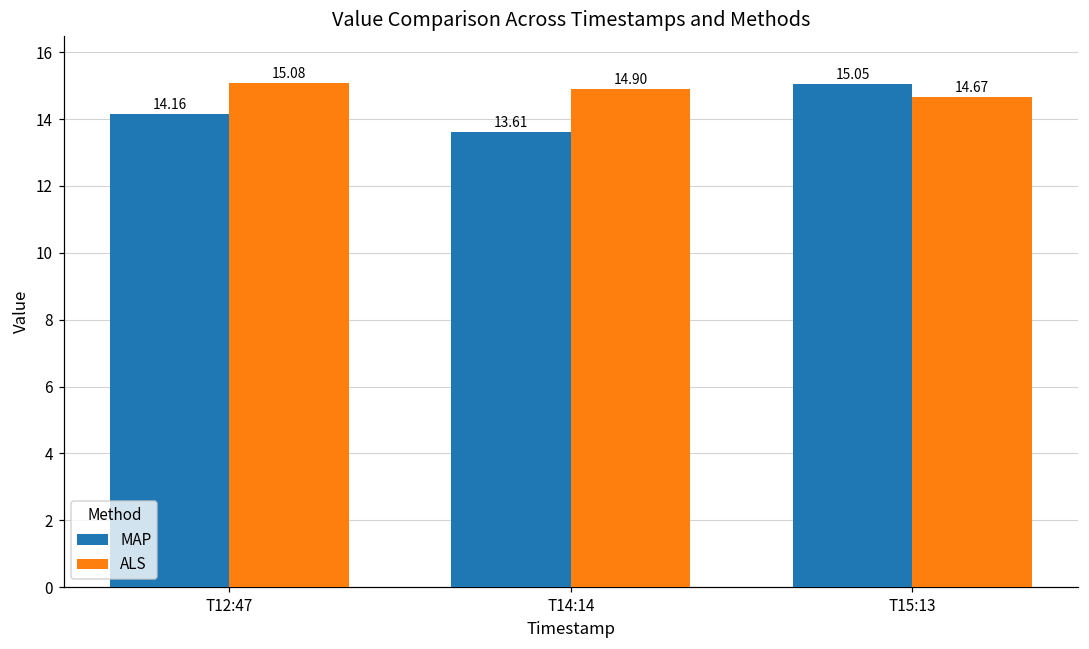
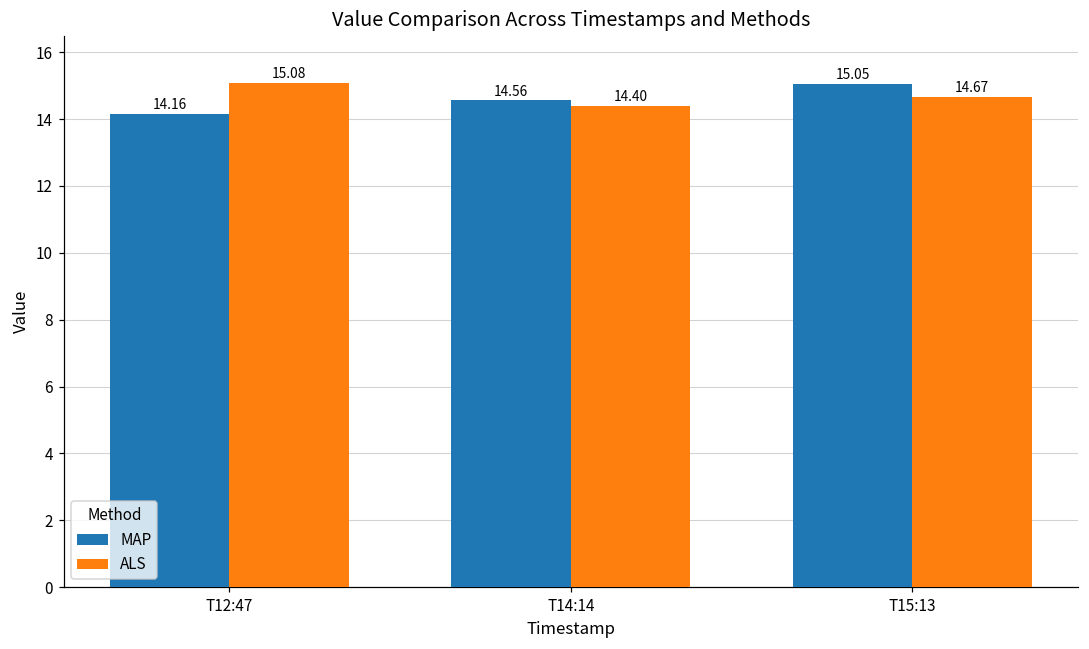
  {
    "MAP": {
      "T12:47": 14.16,
-     "T14:14": 13.61,
+     "T14:14": 14.56,
      "T15:13": 15.05
    },
    "ALS": {
      "T12:47": 15.08,
-     "T14:14": 14.90,
+     "T14:14": 14.40,
      "T15:13": 14.67
    }
  }
